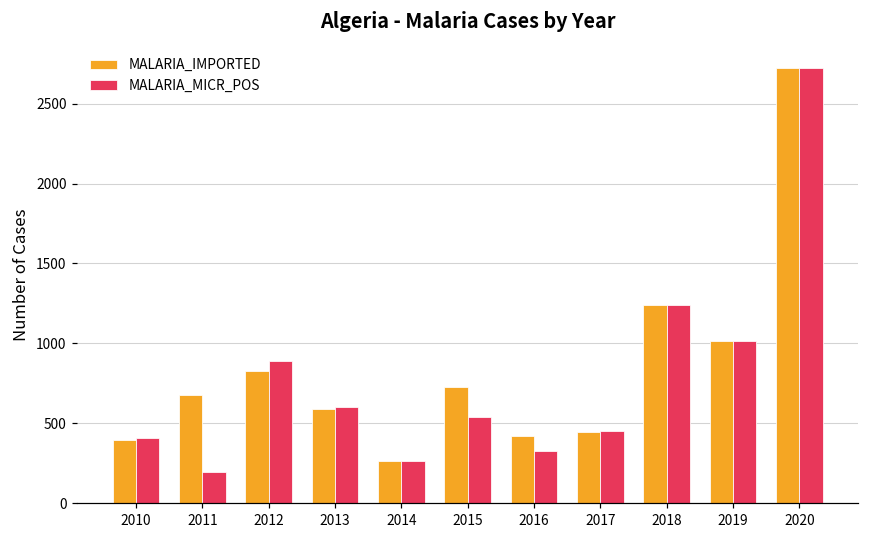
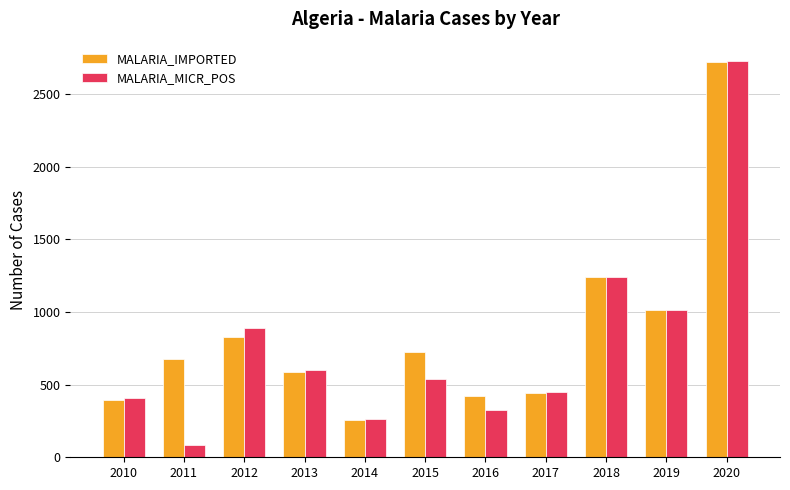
  {
    "MALARIA_IMPORTED": {
      "2010": 400,
      "2011": 680,
      "2012": 830,
      "2013": 590,
      "2014": 260,
      "2015": 730,
      "2016": 420,
      "2017": 450,
      "2018": 1240,
      "2019": 1010,
      "2020": 2730
    },
    "MALARIA_MICR_POS": {
      "2010": 410,
-     "2011": 190,
+     "2011": 90,
      "2012": 890,
      "2013": 600,
      "2014": 270,
      "2015": 540,
      "2016": 330,
      "2017": 450,
      "2018": 1240,
      "2019": 1010,
      "2020": 2730
    }
  }
